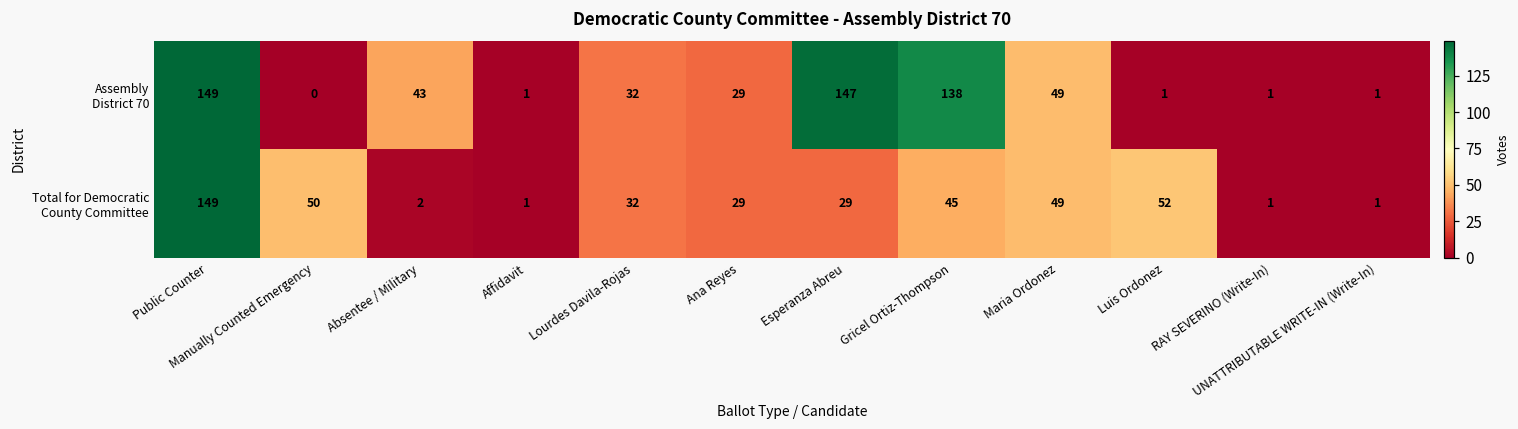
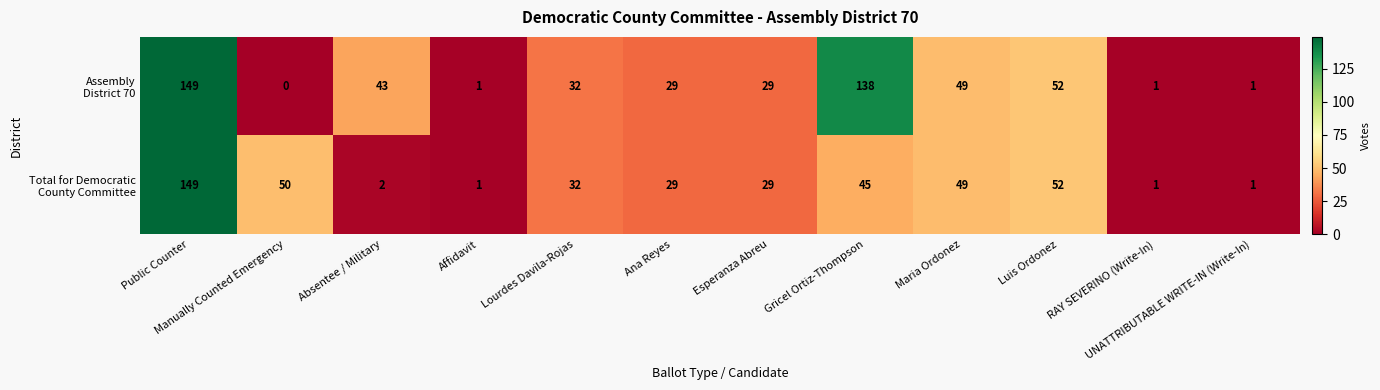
  {
    "Assembly District 70": {
      "Public Counter": 149,
      "Manually Counted Emergency": 0,
      "Absentee / Military": 43,
      "Affidavit": 1,
      "Lourdes Davila-Rojas": 32,
      "Ana Reyes": 29,
-     "Esperanza Abreu": 147,
+     "Esperanza Abreu": 29,
      "Gricel Ortiz-Thompson": 138,
      "Maria Ordonez": 49,
-     "Luis Ordonez": 1,
+     "Luis Ordonez": 52,
      "RAY SEVERINO (Write-In)": 1,
      "UNATTRIBUTABLE WRITE-IN (Write-In)": 1
    },
    "Total for Democratic County Committee": {
      "Public Counter": 149,
      "Manually Counted Emergency": 50,
      "Absentee / Military": 2,
      "Affidavit": 1,
      "Lourdes Davila-Rojas": 32,
      "Ana Reyes": 29,
      "Esperanza Abreu": 29,
      "Gricel Ortiz-Thompson": 45,
      "Maria Ordonez": 49,
      "Luis Ordonez": 52,
      "RAY SEVERINO (Write-In)": 1,
      "UNATTRIBUTABLE WRITE-IN (Write-In)": 1
    }
  }
